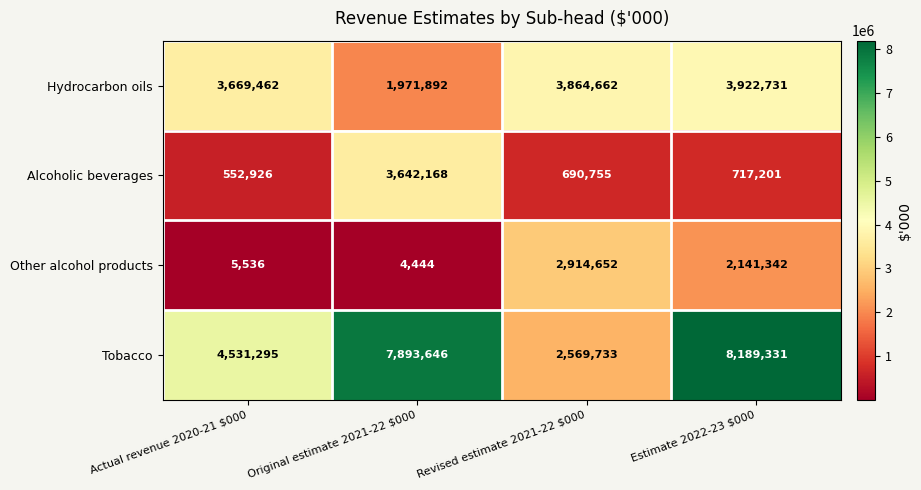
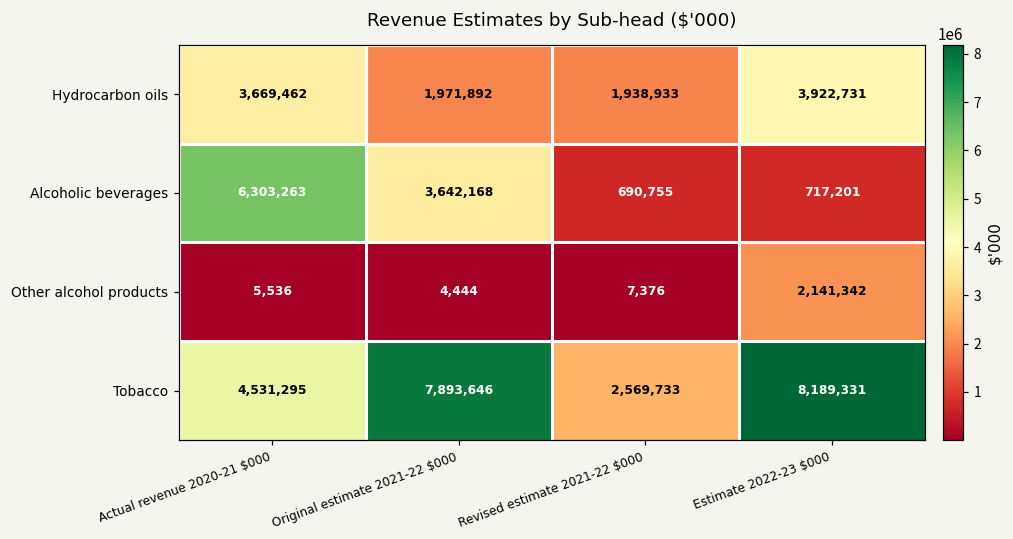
  {
    "Hydrocarbon oils": {
      "Actual revenue 2020-21 $000": "3,669,462",
      "Original estimate 2021-22 $000": "1,971,892",
-     "Revised estimate 2021-22 $000": "3,864,662",
+     "Revised estimate 2021-22 $000": "1,938,933",
      "Estimate 2022-23 $000": "3,922,731"
    },
    "Alcoholic beverages": {
-     "Actual revenue 2020-21 $000": "552,926",
+     "Actual revenue 2020-21 $000": "6,303,263",
      "Original estimate 2021-22 $000": "3,642,168",
      "Revised estimate 2021-22 $000": "690,755",
      "Estimate 2022-23 $000": "717,201"
    },
    "Other alcohol products": {
      "Actual revenue 2020-21 $000": "5,536",
      "Original estimate 2021-22 $000": "4,444",
-     "Revised estimate 2021-22 $000": "2,914,652",
+     "Revised estimate 2021-22 $000": "7,376",
      "Estimate 2022-23 $000": "2,141,342"
    },
    "Tobacco": {
      "Actual revenue 2020-21 $000": "4,531,295",
      "Original estimate 2021-22 $000": "7,893,646",
      "Revised estimate 2021-22 $000": "2,569,733",
      "Estimate 2022-23 $000": "8,189,331"
    }
  }
